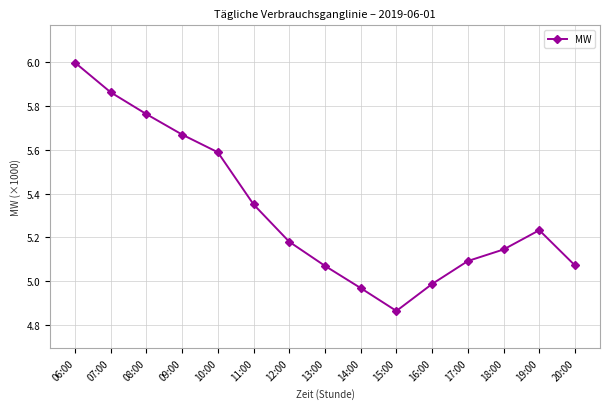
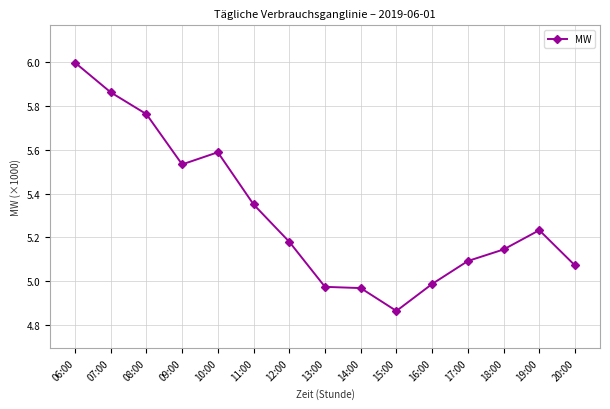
  {
    "06:00": 6.00,
    "07:00": 5.86,
    "08:00": 5.76,
-   "09:00": 5.67,
+   "09:00": 5.53,
    "10:00": 5.59,
    "11:00": 5.35,
    "12:00": 5.18,
-   "13:00": 5.07,
+   "13:00": 4.97,
    "14:00": 4.97,
    "15:00": 4.86,
    "16:00": 4.99,
    "17:00": 5.09,
    "18:00": 5.14,
    "19:00": 5.23,
    "20:00": 5.07
  }
